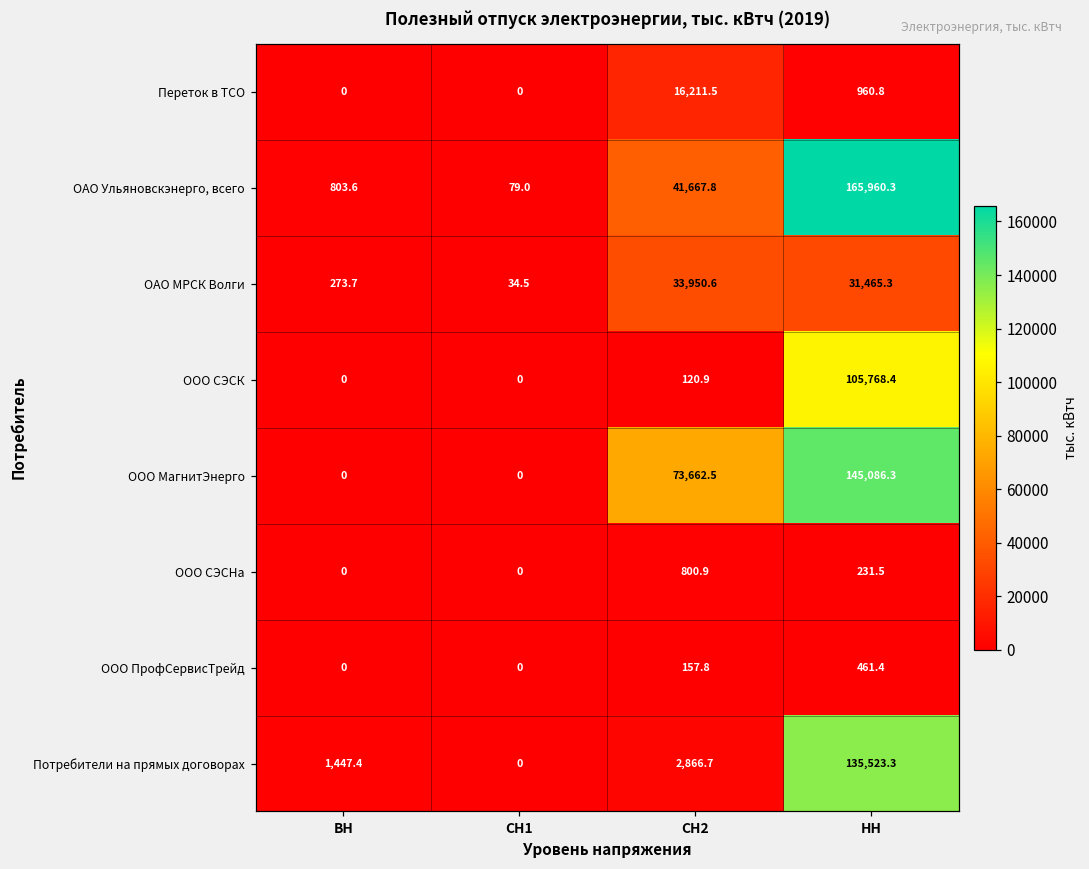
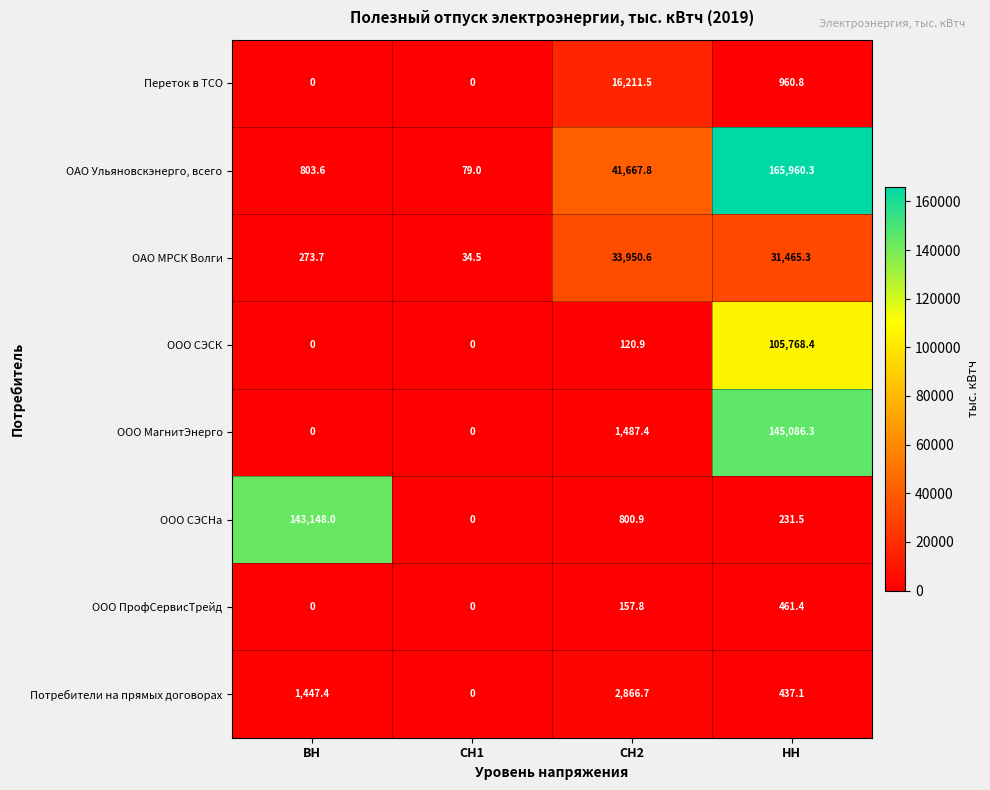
  {
    "Переток в ТСО": {
      "ВН": "0",
      "СН1": "0",
      "СН2": "16,211.5",
      "НН": "960.8"
    },
    "ОАО Ульяновскэнерго, всего": {
      "ВН": "803.6",
      "СН1": "79.0",
      "СН2": "41,667.8",
      "НН": "165,960.3"
    },
    "ОАО МРСК Волги": {
      "ВН": "273.7",
      "СН1": "34.5",
      "СН2": "33,950.6",
      "НН": "31,465.3"
    },
    "ООО СЭСК": {
      "ВН": "0",
      "СН1": "0",
      "СН2": "120.9",
      "НН": "105,768.4"
    },
    "ООО МагнитЭнерго": {
      "ВН": "0",
      "СН1": "0",
-     "СН2": "73,662.5",
+     "СН2": "1,487.4",
      "НН": "145,086.3"
    },
    "ООО СЭСНа": {
-     "ВН": "0",
+     "ВН": "143,148.0",
      "СН1": "0",
      "СН2": "800.9",
      "НН": "231.5"
    },
    "ООО ПрофСервисТрейд": {
      "ВН": "0",
      "СН1": "0",
      "СН2": "157.8",
      "НН": "461.4"
    },
    "Потребители на прямых договорах": {
      "ВН": "1,447.4",
      "СН1": "0",
      "СН2": "2,866.7",
-     "НН": "135,523.3"
+     "НН": "437.1"
    }
  }
